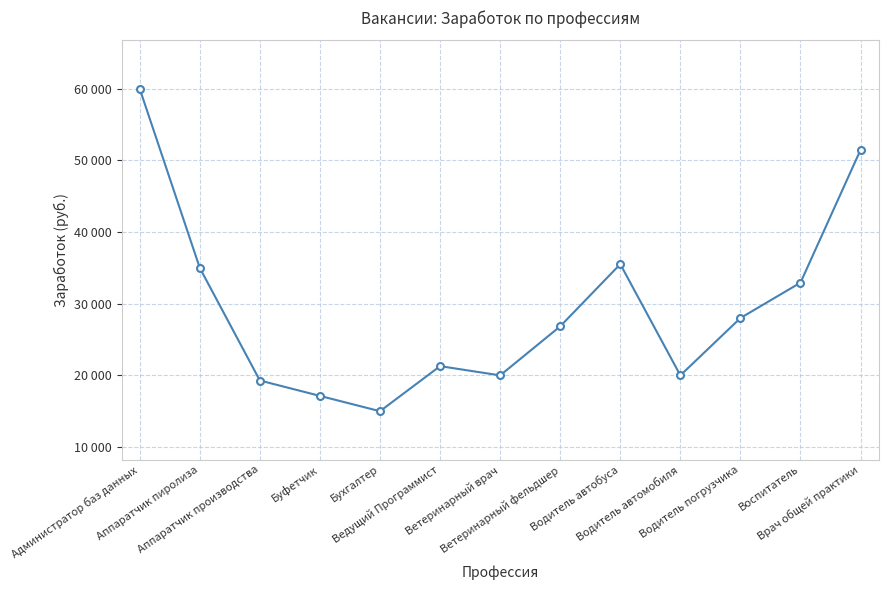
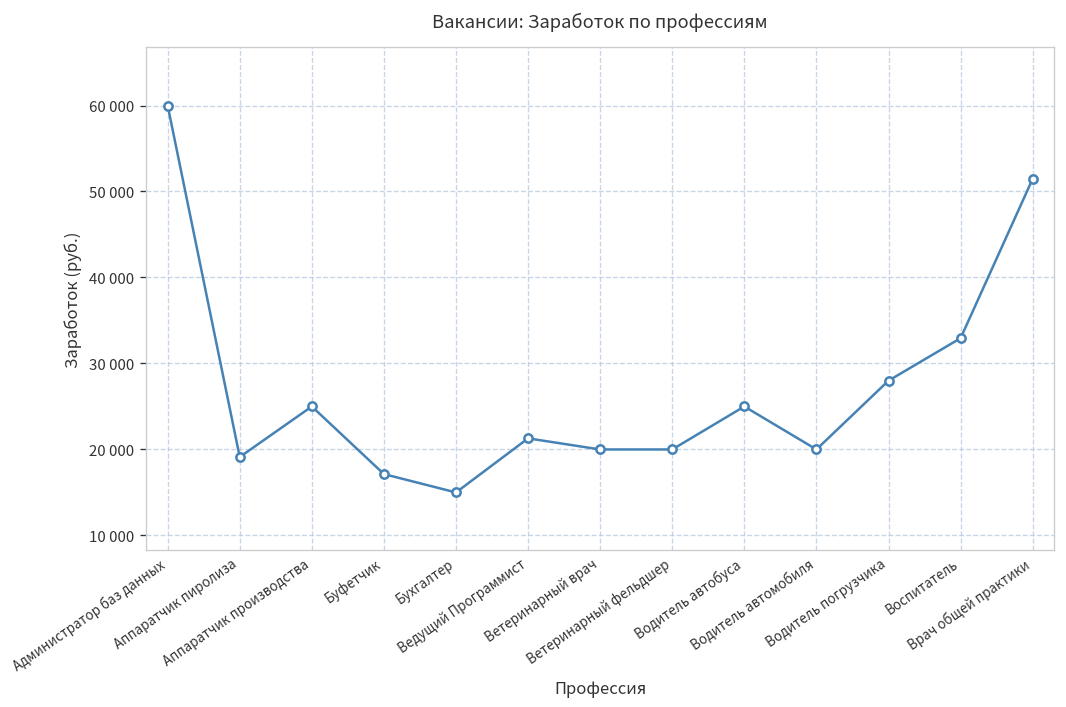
  {
    "Администратор баз данных": 60000,
-   "Аппаратчик пиролиза": 35000,
-   "Аппаратчик производства": 19000,
+   "Аппаратчик пиролиза": 19000,
+   "Аппаратчик производства": 25000,
    "Буфетчик": 17000,
    "Бухгалтер": 15000,
    "Ведущий Программист": 21000,
    "Ветеринарный врач": 20000,
-   "Ветеринарный фельдшер": 27000,
-   "Водитель автобуса": 36000,
+   "Ветеринарный фельдшер": 20000,
+   "Водитель автобуса": 25000,
    "Водитель автомобиля": 20000,
    "Водитель погрузчика": 28000,
    "Воспитатель": 33000,
    "Врач общей практики": 51000
  }
